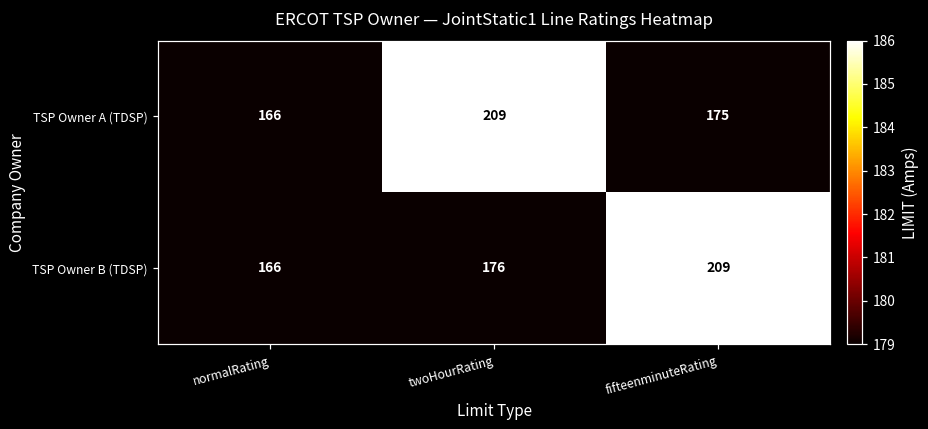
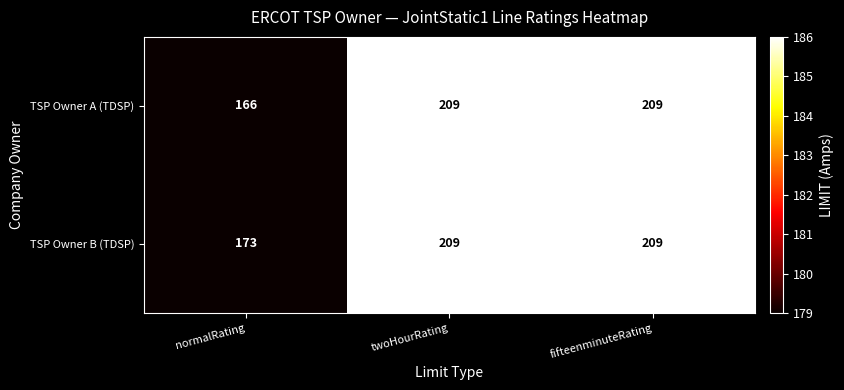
  {
    "TSP Owner A (TDSP)": {
      "normalRating": 166,
      "twoHourRating": 209,
-     "fifteenminuteRating": 175
+     "fifteenminuteRating": 209
    },
    "TSP Owner B (TDSP)": {
-     "normalRating": 166,
-     "twoHourRating": 176,
+     "normalRating": 173,
+     "twoHourRating": 209,
      "fifteenminuteRating": 209
    }
  }
